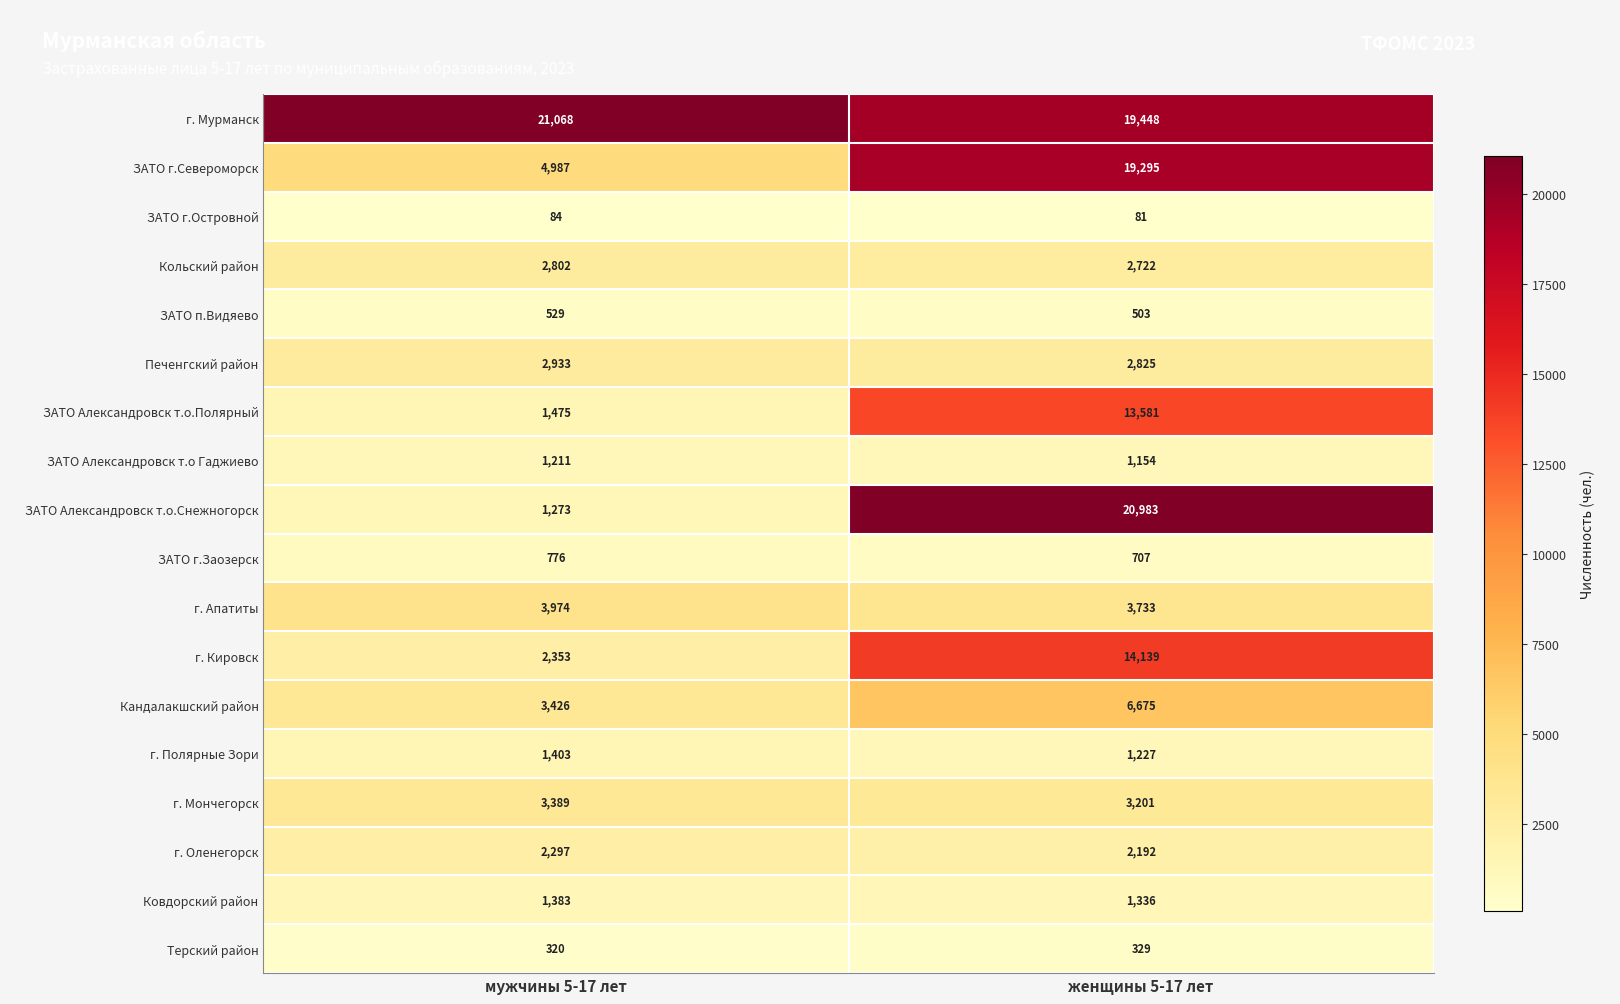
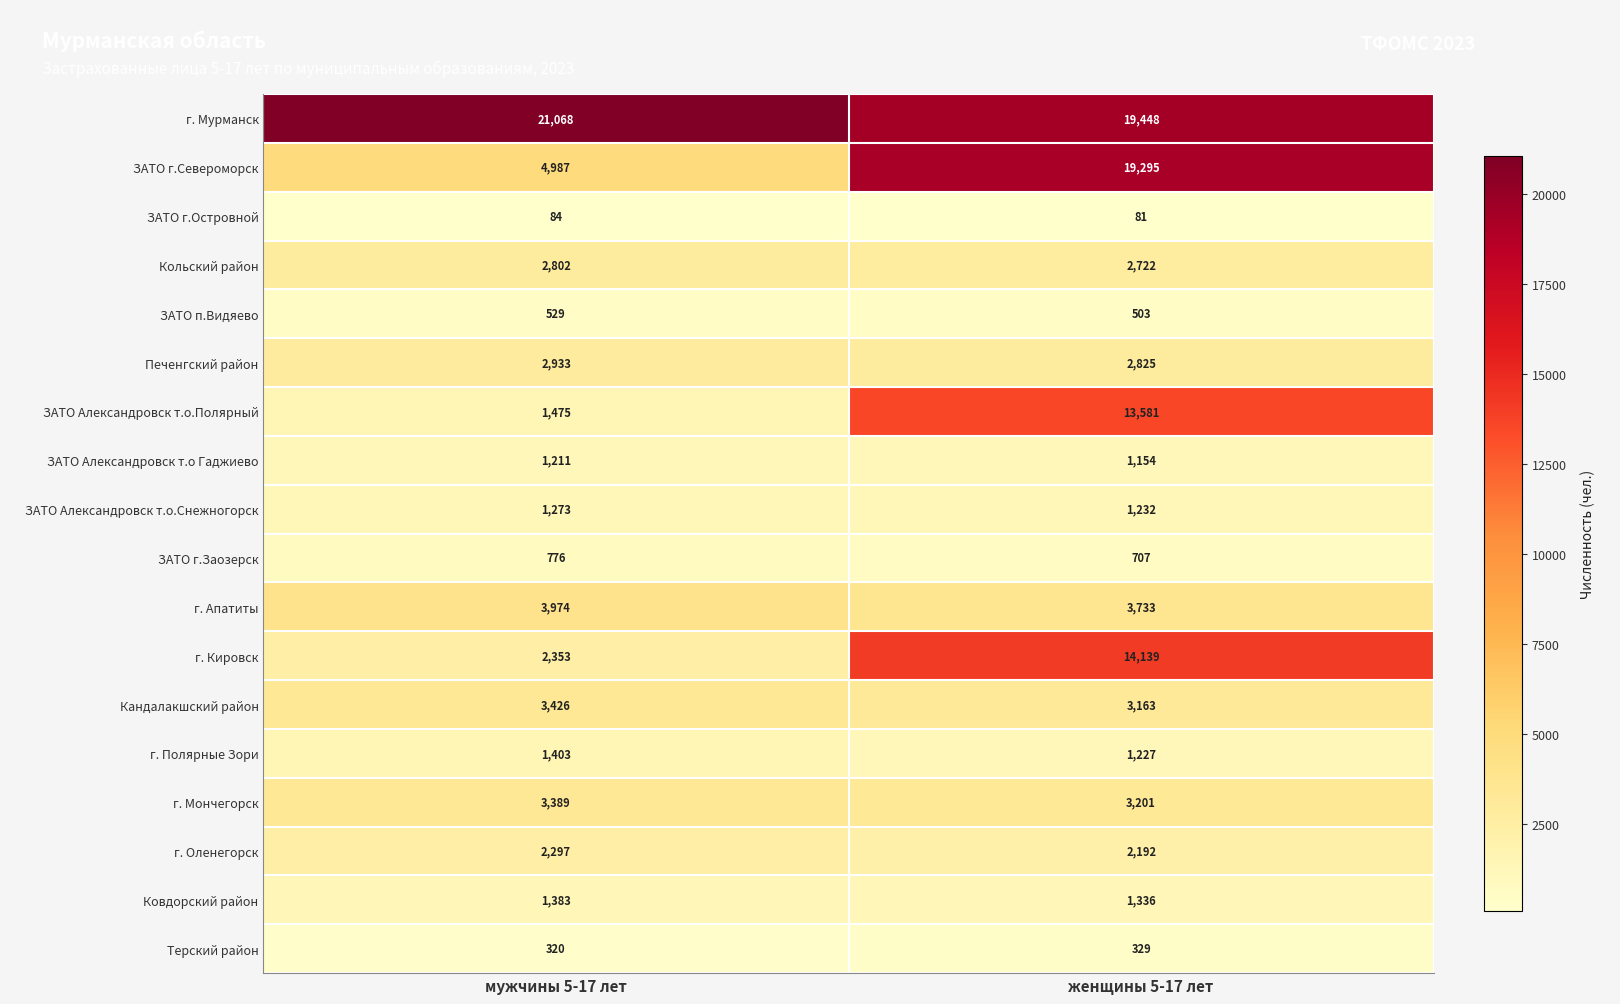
  {
    "г. Мурманск": {
      "мужчины 5-17 лет": "21,068",
      "женщины 5-17 лет": "19,448"
    },
    "ЗАТО г.Североморск": {
      "мужчины 5-17 лет": "4,987",
      "женщины 5-17 лет": "19,295"
    },
    "ЗАТО г.Островной": {
      "мужчины 5-17 лет": "84",
      "женщины 5-17 лет": "81"
    },
    "Кольский район": {
      "мужчины 5-17 лет": "2,802",
      "женщины 5-17 лет": "2,722"
    },
    "ЗАТО п.Видяево": {
      "мужчины 5-17 лет": "529",
      "женщины 5-17 лет": "503"
    },
    "Печенгский район": {
      "мужчины 5-17 лет": "2,933",
      "женщины 5-17 лет": "2,825"
    },
    "ЗАТО Александровск т.о.Полярный": {
      "мужчины 5-17 лет": "1,475",
      "женщины 5-17 лет": "13,581"
    },
    "ЗАТО Александровск т.о Гаджиево": {
      "мужчины 5-17 лет": "1,211",
      "женщины 5-17 лет": "1,154"
    },
    "ЗАТО Александровск т.о.Снежногорск": {
      "мужчины 5-17 лет": "1,273",
-     "женщины 5-17 лет": "20,983"
+     "женщины 5-17 лет": "1,232"
    },
    "ЗАТО г.Заозерск": {
      "мужчины 5-17 лет": "776",
      "женщины 5-17 лет": "707"
    },
    "г. Апатиты": {
      "мужчины 5-17 лет": "3,974",
      "женщины 5-17 лет": "3,733"
    },
    "г. Кировск": {
      "мужчины 5-17 лет": "2,353",
      "женщины 5-17 лет": "14,139"
    },
    "Кандалакшский район": {
      "мужчины 5-17 лет": "3,426",
-     "женщины 5-17 лет": "6,675"
+     "женщины 5-17 лет": "3,163"
    },
    "г. Полярные Зори": {
      "мужчины 5-17 лет": "1,403",
      "женщины 5-17 лет": "1,227"
    },
    "г. Мончегорск": {
      "мужчины 5-17 лет": "3,389",
      "женщины 5-17 лет": "3,201"
    },
    "г. Оленегорск": {
      "мужчины 5-17 лет": "2,297",
      "женщины 5-17 лет": "2,192"
    },
    "Ковдорский район": {
      "мужчины 5-17 лет": "1,383",
      "женщины 5-17 лет": "1,336"
    },
    "Терский район": {
      "мужчины 5-17 лет": "320",
      "женщины 5-17 лет": "329"
    }
  }
